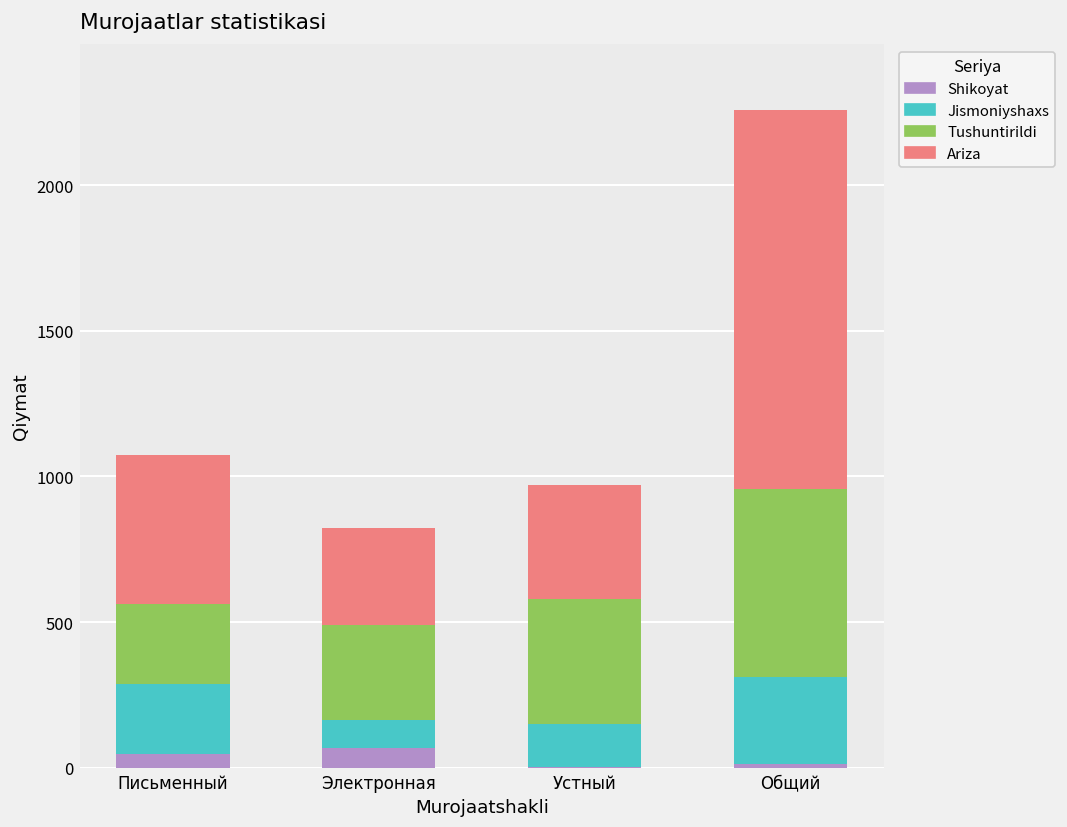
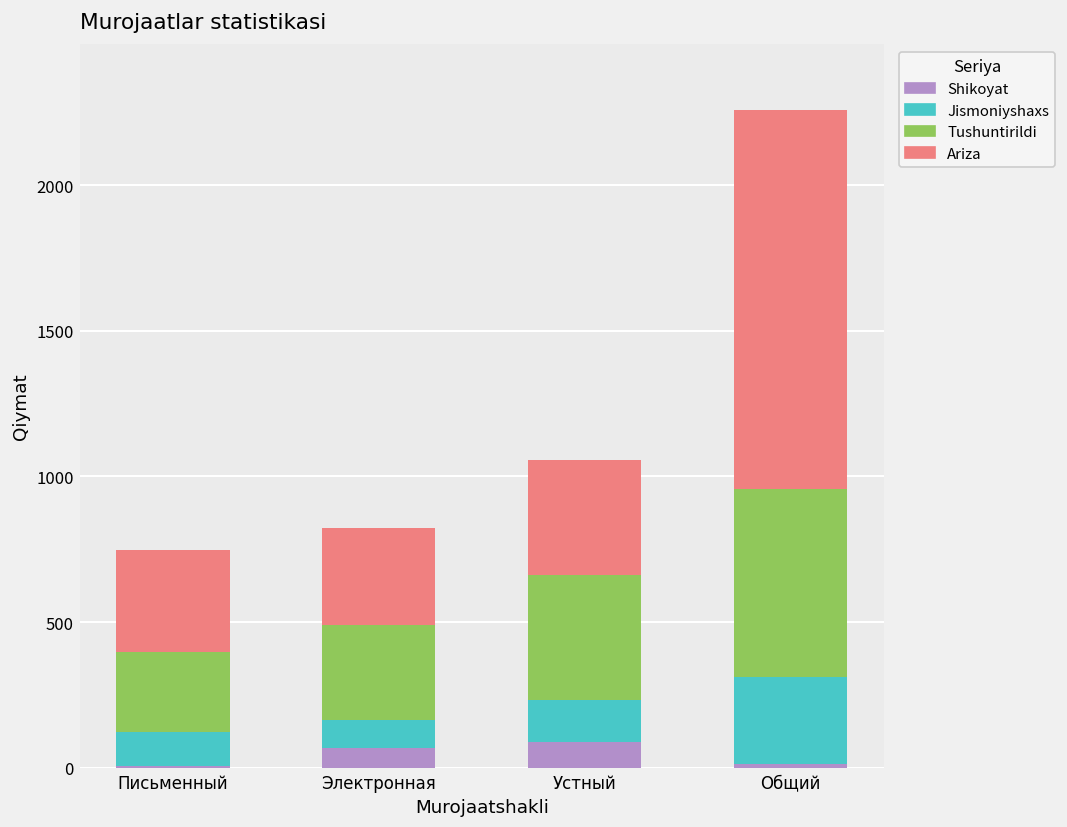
  {
    "Shikoyat": {
-     "Письменный": 50,
+     "Письменный": 10,
      "Электронная": 70,
-     "Устный": 0,
+     "Устный": 90,
      "Общий": 10
    },
    "Jismoniyshaxs": {
-     "Письменный": 240,
+     "Письменный": 120,
      "Электронная": 100,
      "Устный": 150,
      "Общий": 300
    },
    "Tushuntirildi": {
      "Письменный": 280,
      "Электронная": 330,
      "Устный": 430,
      "Общий": 640
    },
    "Ariza": {
-     "Письменный": 510,
+     "Письменный": 350,
      "Электронная": 330,
      "Устный": 390,
      "Общий": 1300
    }
  }
